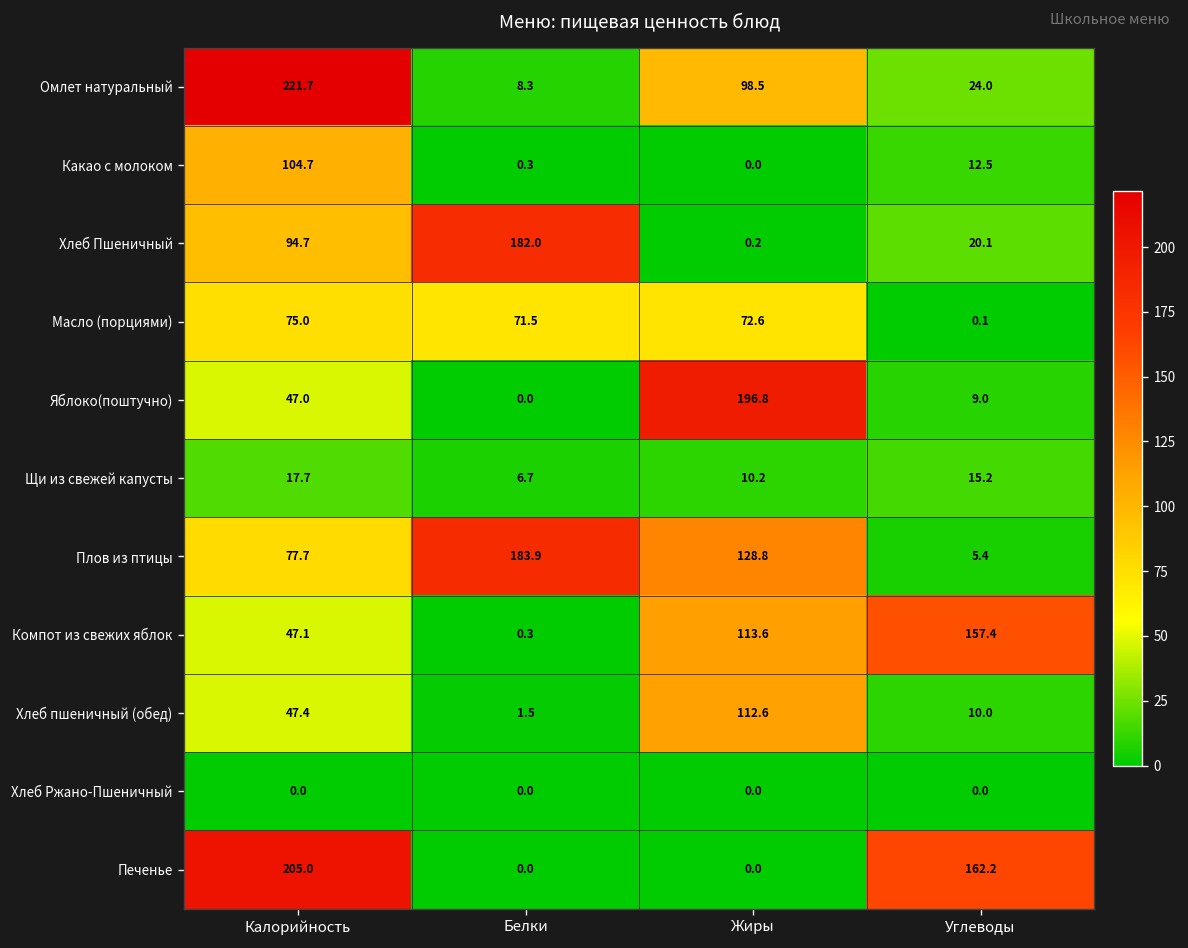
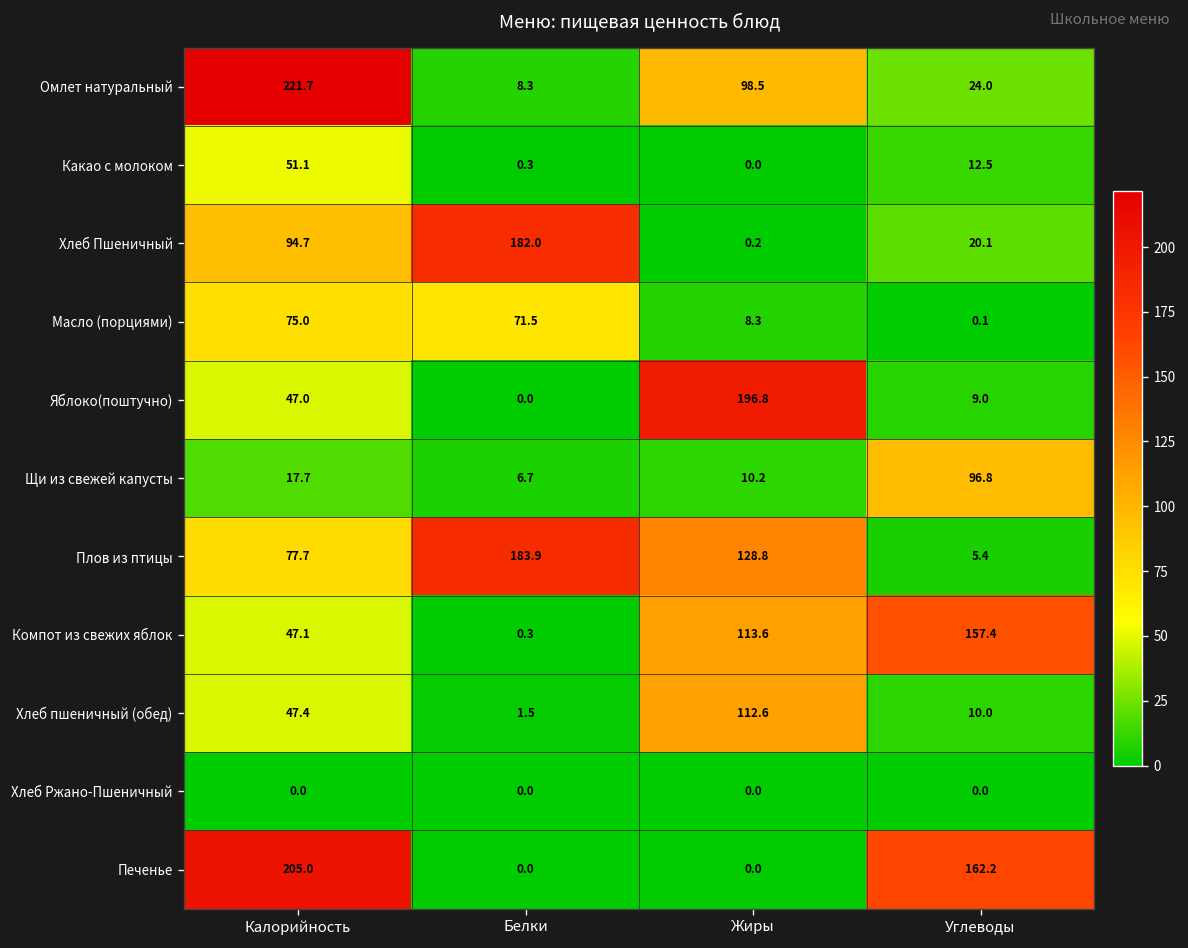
  {
    "Омлет натуральный": {
      "Калорийность": 221.7,
      "Белки": 8.3,
      "Жиры": 98.5,
      "Углеводы": 24.0
    },
    "Какао с молоком": {
-     "Калорийность": 104.7,
+     "Калорийность": 51.1,
      "Белки": 0.3,
      "Жиры": 0.0,
      "Углеводы": 12.5
    },
    "Хлеб Пшеничный": {
      "Калорийность": 94.7,
      "Белки": 182.0,
      "Жиры": 0.2,
      "Углеводы": 20.1
    },
    "Масло (порциями)": {
      "Калорийность": 75.0,
      "Белки": 71.5,
-     "Жиры": 72.6,
+     "Жиры": 8.3,
      "Углеводы": 0.1
    },
    "Яблоко(поштучно)": {
      "Калорийность": 47.0,
      "Белки": 0.0,
      "Жиры": 196.8,
      "Углеводы": 9.0
    },
    "Щи из свежей капусты": {
      "Калорийность": 17.7,
      "Белки": 6.7,
      "Жиры": 10.2,
-     "Углеводы": 15.2
+     "Углеводы": 96.8
    },
    "Плов из птицы": {
      "Калорийность": 77.7,
      "Белки": 183.9,
      "Жиры": 128.8,
      "Углеводы": 5.4
    },
    "Компот из свежих яблок": {
      "Калорийность": 47.1,
      "Белки": 0.3,
      "Жиры": 113.6,
      "Углеводы": 157.4
    },
    "Хлеб пшеничный (обед)": {
      "Калорийность": 47.4,
      "Белки": 1.5,
      "Жиры": 112.6,
      "Углеводы": 10.0
    },
    "Хлеб Ржано-Пшеничный": {
      "Калорийность": 0.0,
      "Белки": 0.0,
      "Жиры": 0.0,
      "Углеводы": 0.0
    },
    "Печенье": {
      "Калорийность": 205.0,
      "Белки": 0.0,
      "Жиры": 0.0,
      "Углеводы": 162.2
    }
  }
